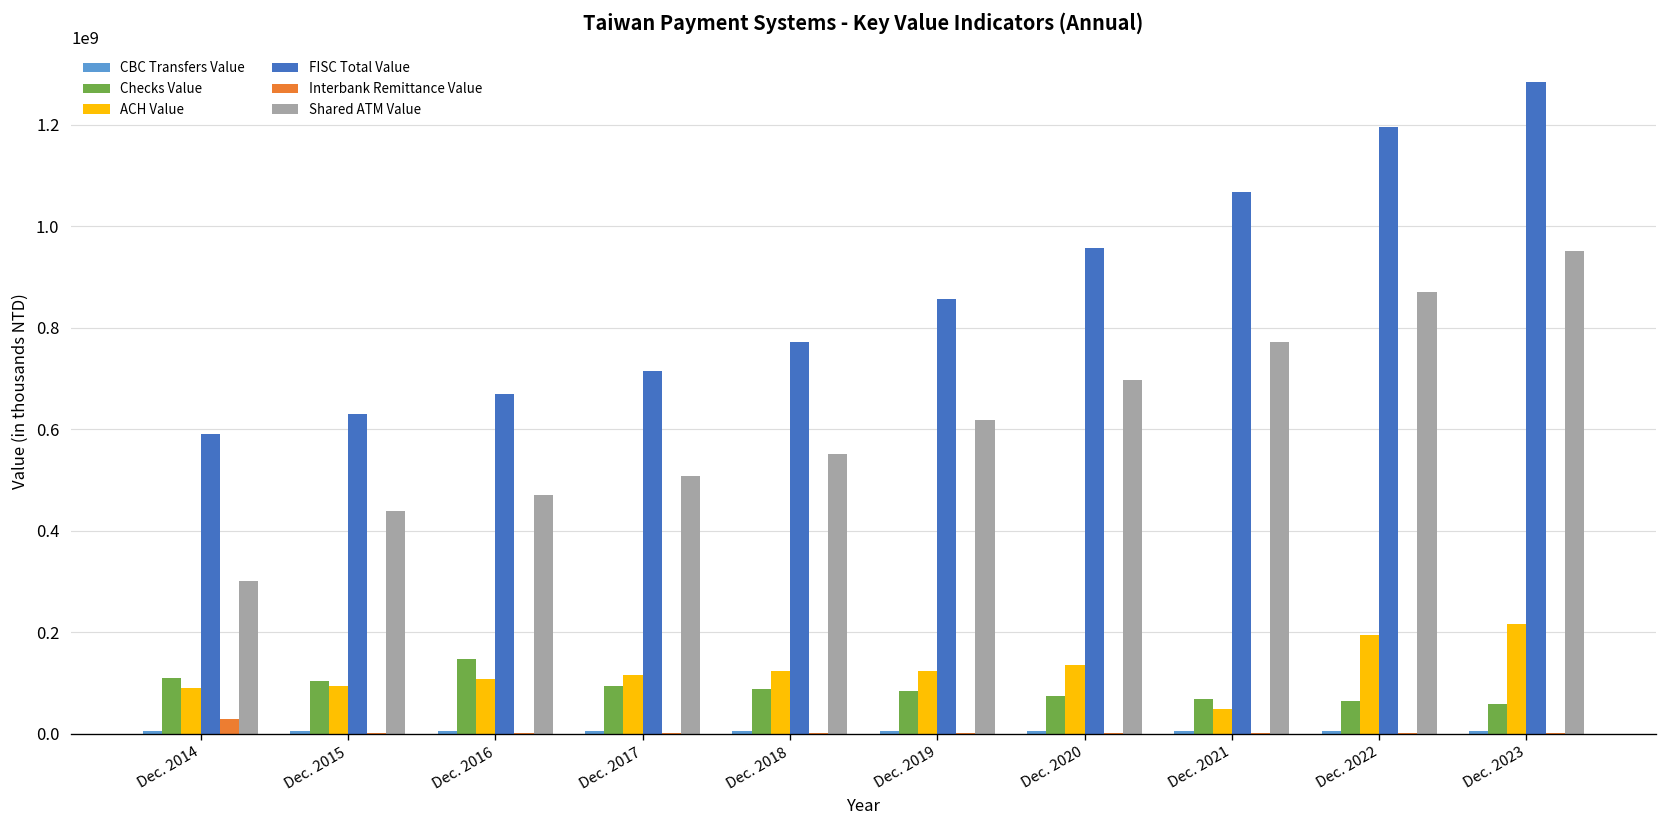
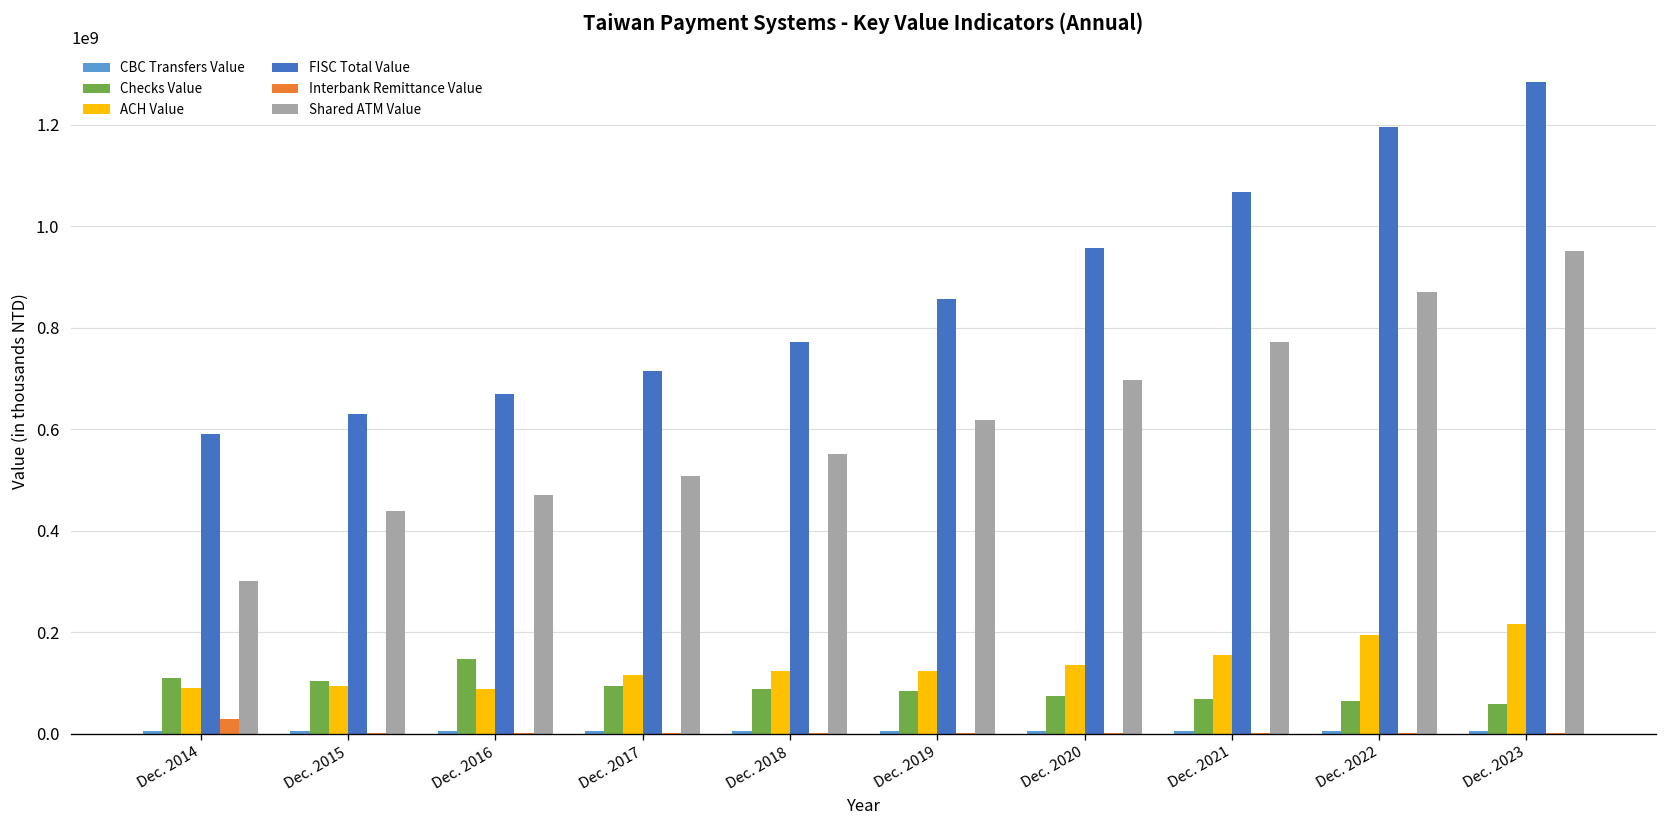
  {
    "Checks Value": {
      "Dec. 2014": 110000000,
      "Dec. 2015": 100000000,
      "Dec. 2016": 150000000,
      "Dec. 2017": 90000000,
      "Dec. 2018": 90000000,
      "Dec. 2019": 80000000,
      "Dec. 2020": 80000000,
      "Dec. 2021": 70000000,
      "Dec. 2022": 60000000,
      "Dec. 2023": 60000000
    },
    "ACH Value": {
      "Dec. 2014": 90000000,
      "Dec. 2015": 90000000,
-     "Dec. 2016": 110000000,
+     "Dec. 2016": 90000000,
      "Dec. 2017": 120000000,
      "Dec. 2018": 120000000,
      "Dec. 2019": 120000000,
      "Dec. 2020": 140000000,
-     "Dec. 2021": 50000000,
+     "Dec. 2021": 160000000,
      "Dec. 2022": 190000000,
      "Dec. 2023": 220000000
    },
    "Interbank Remittance Value": {
      "Dec. 2014": 30000000
    },
    "Shared ATM Value": {
      "Dec. 2014": 300000000,
      "Dec. 2015": 440000000,
      "Dec. 2016": 470000000,
      "Dec. 2017": 510000000,
      "Dec. 2018": 550000000,
      "Dec. 2019": 620000000,
      "Dec. 2020": 700000000,
      "Dec. 2021": 770000000,
      "Dec. 2022": 870000000,
      "Dec. 2023": 950000000
    }
  }
